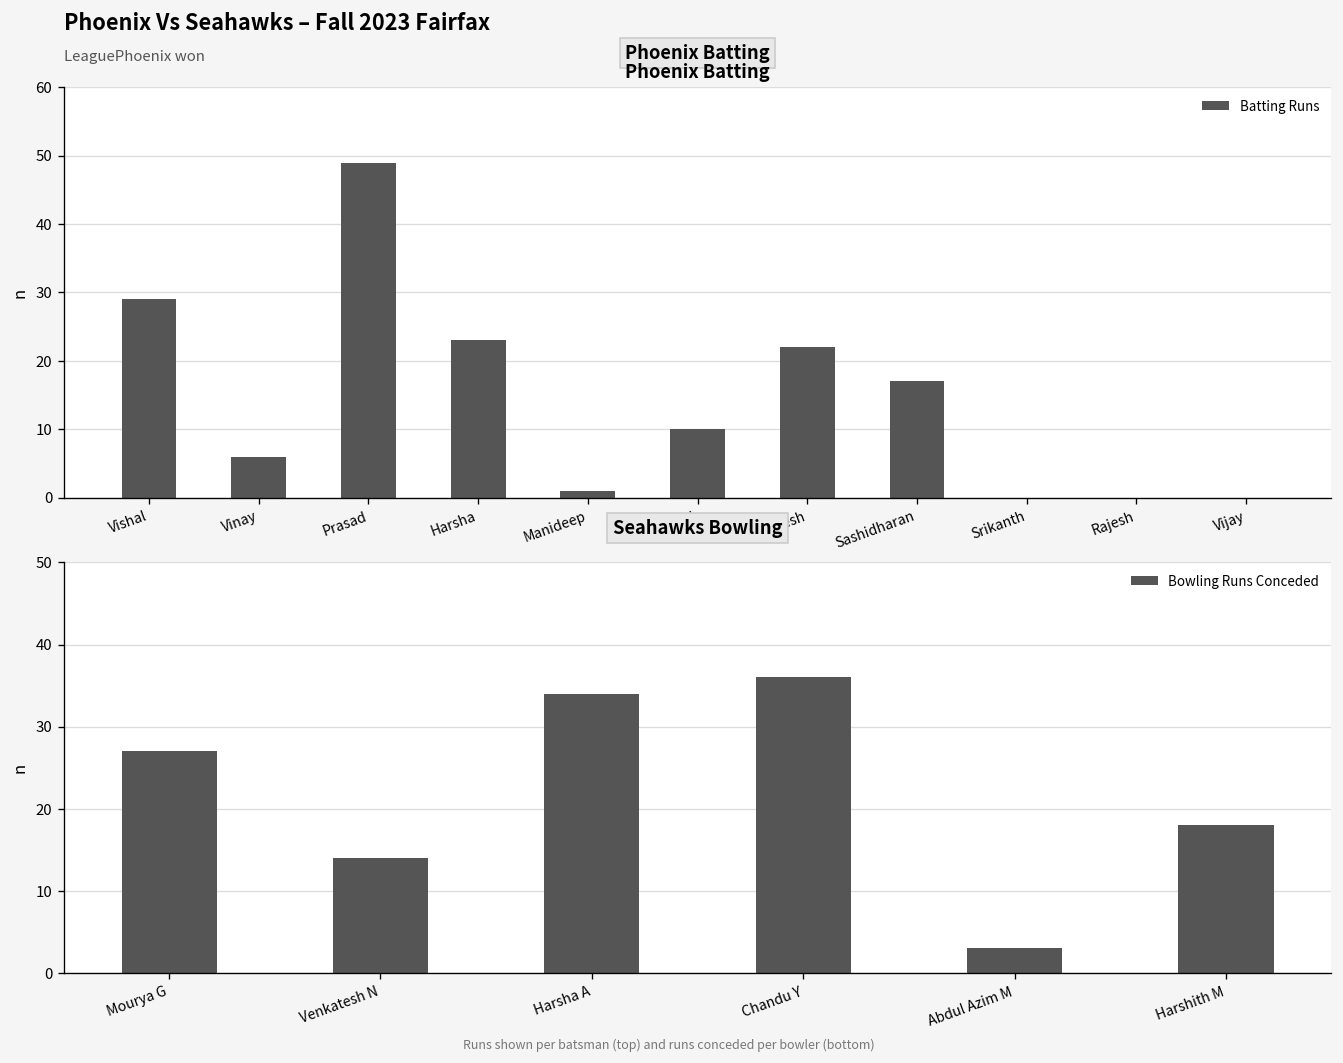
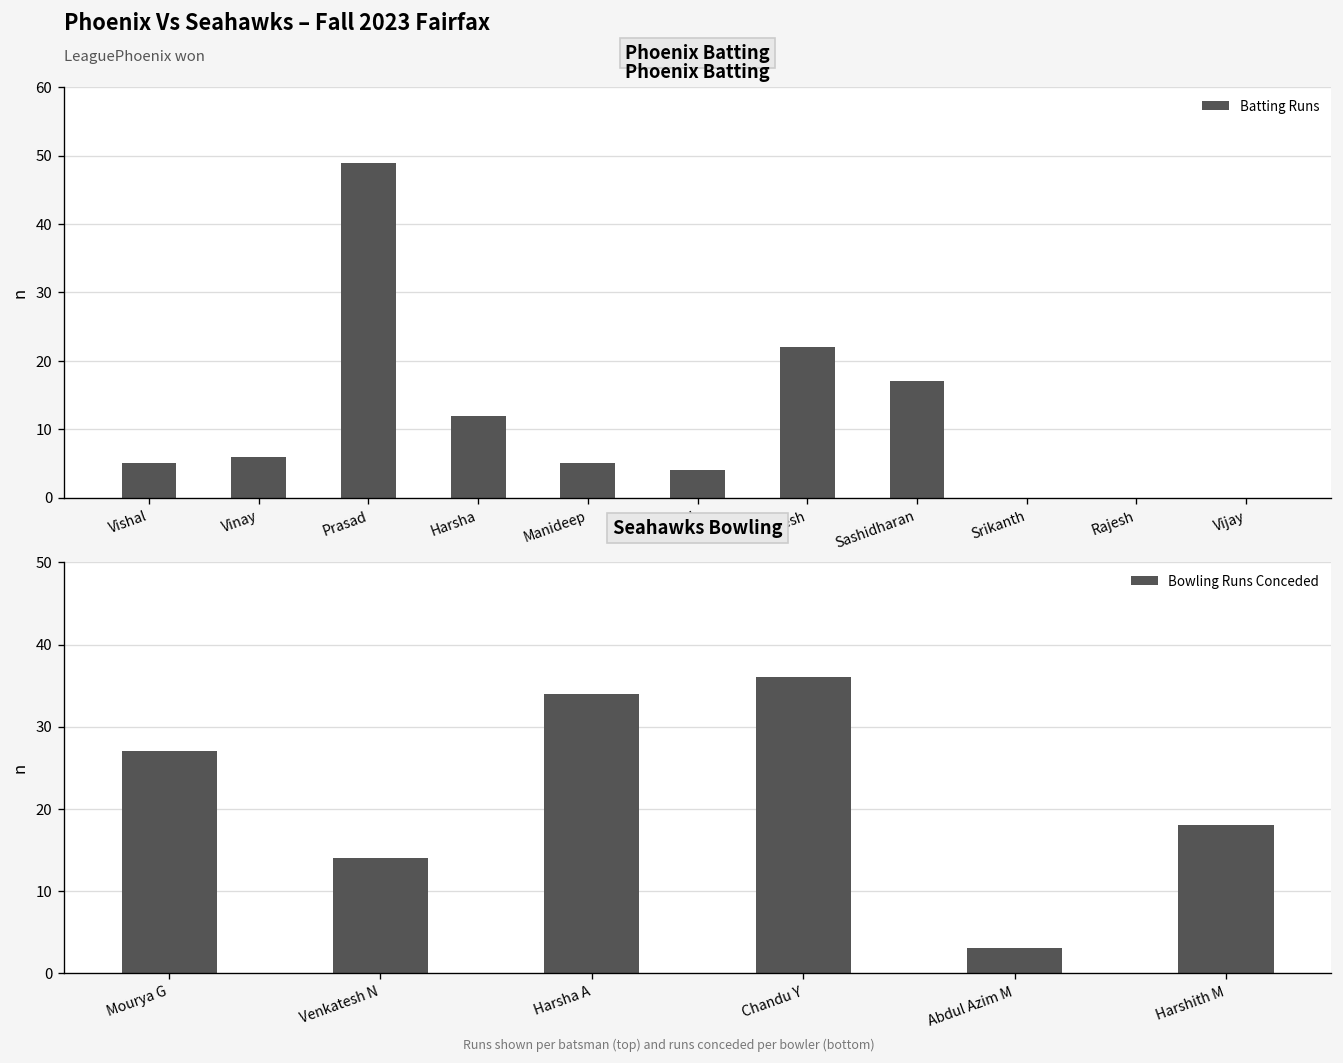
  {
    "Phoenix Batting": {
-     "Vishal": 29,
+     "Vishal": 5,
      "Vinay": 6,
      "Prasad": 49,
-     "Harsha": 23,
-     "Manideep": 1,
-     "Rahul": 10,
+     "Harsha": 12,
+     "Manideep": 5,
+     "Rahul": 4,
      "Nilesh": 22,
      "Sashidharan": 17,
      "Srikanth": 0,
      "Rajesh": 0,
      "Vijay": 0
    }
  }
